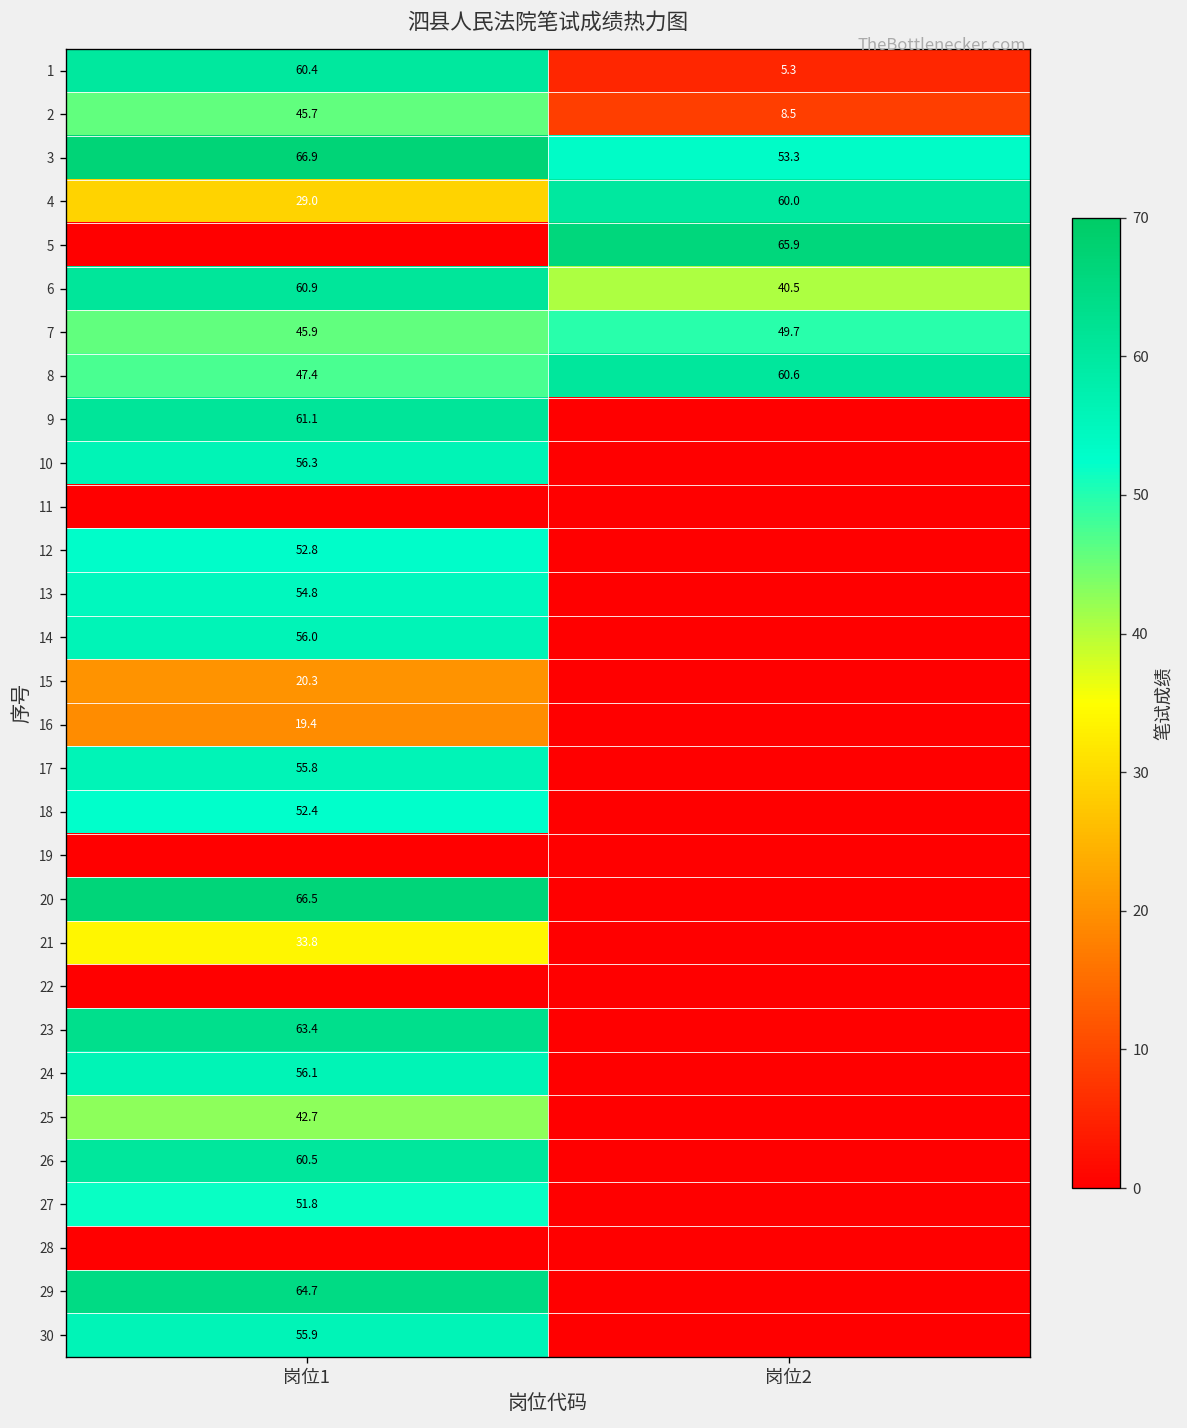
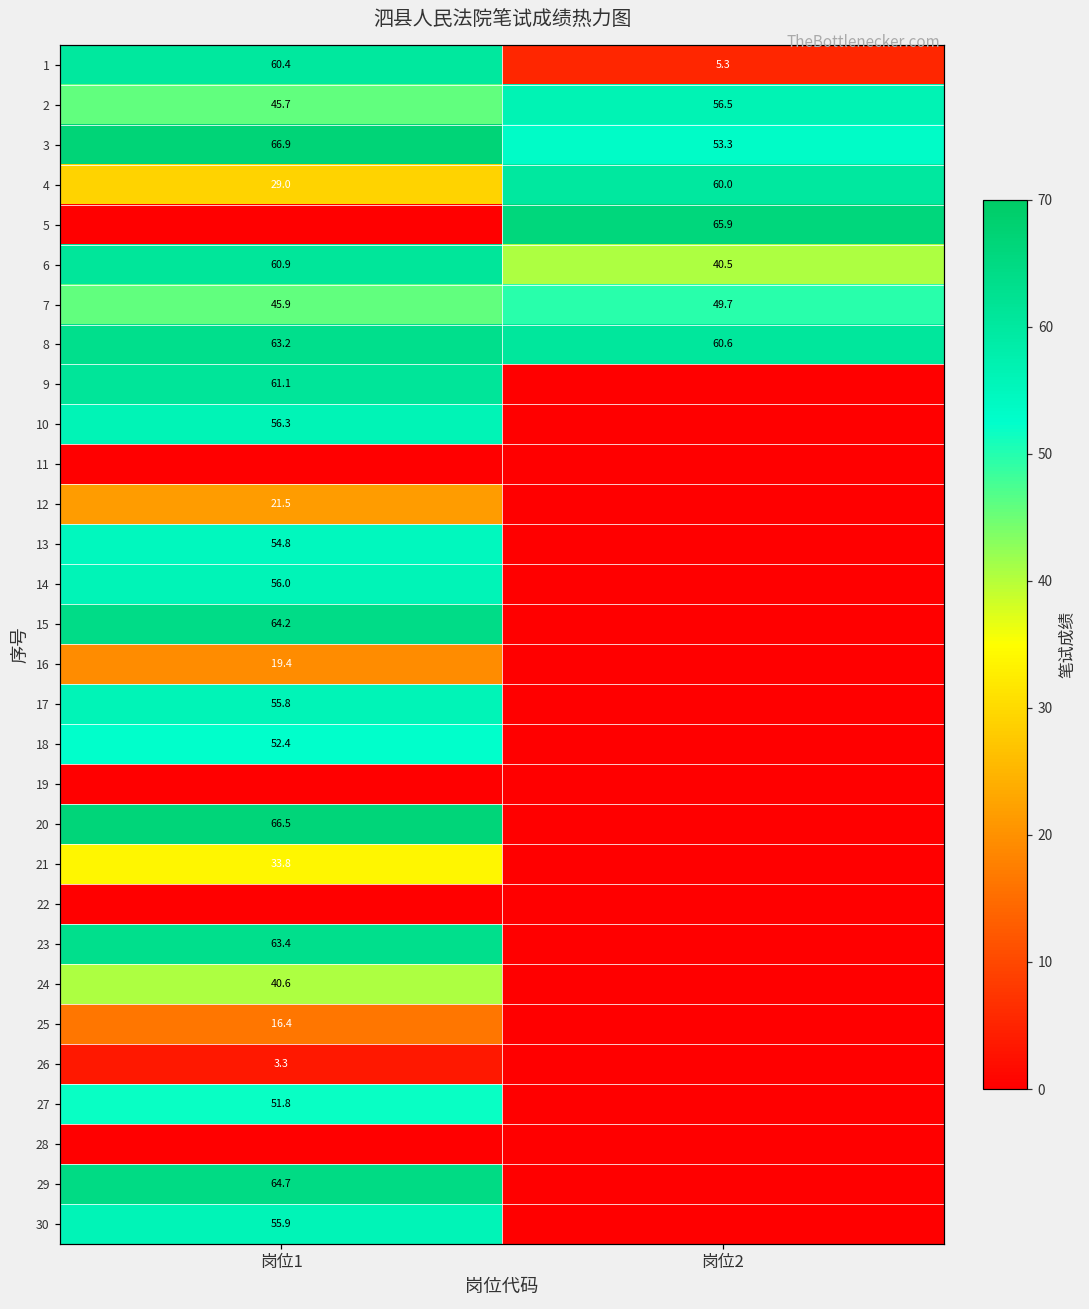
  {
    "1": {
      "岗位1": 60.4,
      "岗位2": 5.3
    },
    "2": {
      "岗位1": 45.7,
-     "岗位2": 8.5
+     "岗位2": 56.5
    },
    "3": {
      "岗位1": 66.9,
      "岗位2": 53.3
    },
    "4": {
      "岗位1": 29.0,
      "岗位2": 60.0
    },
    "5": {
      "岗位2": 65.9
    },
    "6": {
      "岗位1": 60.9,
      "岗位2": 40.5
    },
    "7": {
      "岗位1": 45.9,
      "岗位2": 49.7
    },
    "8": {
-     "岗位1": 47.4,
+     "岗位1": 63.2,
      "岗位2": 60.6
    },
    "9": {
      "岗位1": 61.1
    },
    "10": {
      "岗位1": 56.3
    },
    "12": {
-     "岗位1": 52.8
+     "岗位1": 21.5
    },
    "13": {
      "岗位1": 54.8
    },
    "14": {
      "岗位1": 56.0
    },
    "15": {
-     "岗位1": 20.3
+     "岗位1": 64.2
    },
    "16": {
      "岗位1": 19.4
    },
    "17": {
      "岗位1": 55.8
    },
    "18": {
      "岗位1": 52.4
    },
    "20": {
      "岗位1": 66.5
    },
    "21": {
      "岗位1": 33.8
    },
    "23": {
      "岗位1": 63.4
    },
    "24": {
-     "岗位1": 56.1
+     "岗位1": 40.6
    },
    "25": {
-     "岗位1": 42.7
+     "岗位1": 16.4
    },
    "26": {
-     "岗位1": 60.5
+     "岗位1": 3.3
    },
    "27": {
      "岗位1": 51.8
    },
    "29": {
      "岗位1": 64.7
    },
    "30": {
      "岗位1": 55.9
    }
  }
